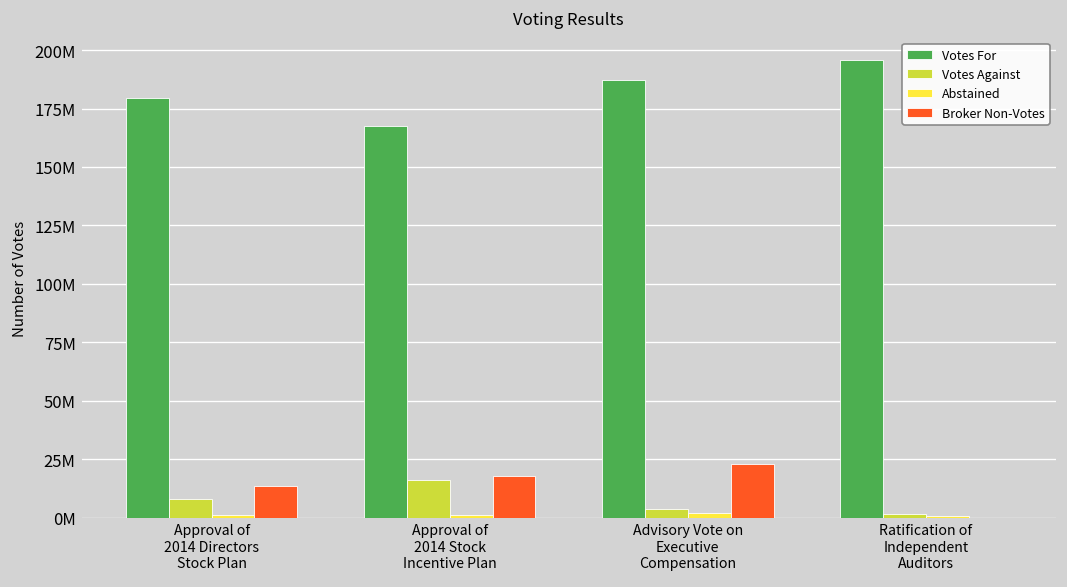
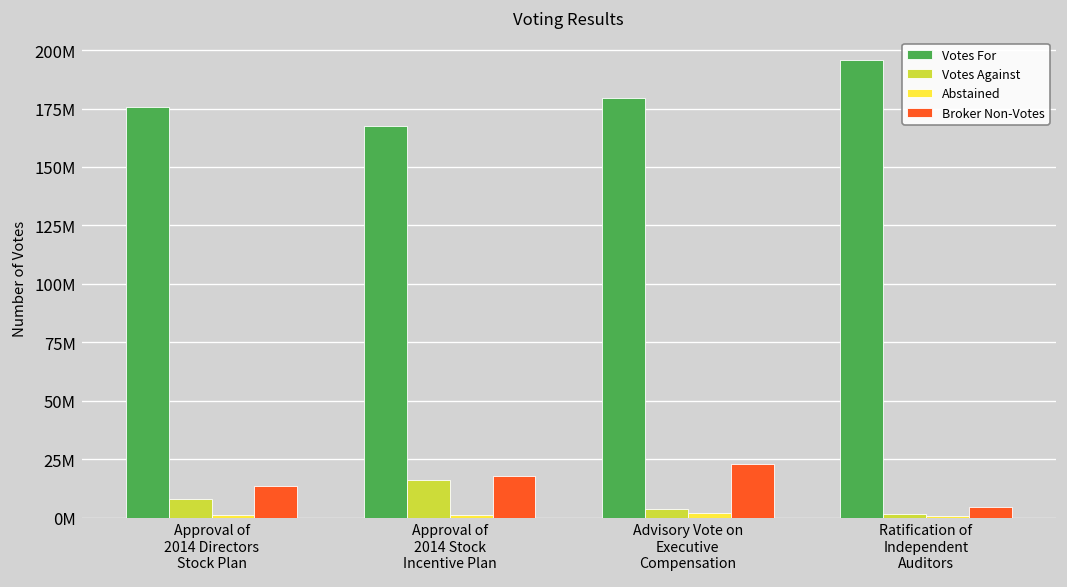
  {
    "Votes For": {
-     "Approval of 2014 Directors Stock Plan": 180000000,
+     "Approval of 2014 Directors Stock Plan": 176000000,
      "Approval of 2014 Stock Incentive Plan": 168000000,
-     "Advisory Vote on Executive Compensation": 187000000,
+     "Advisory Vote on Executive Compensation": 179000000,
      "Ratification of Independent Auditors": 196000000
    },
    "Broker Non-Votes": {
      "Approval of 2014 Directors Stock Plan": 13000000,
      "Approval of 2014 Stock Incentive Plan": 18000000,
      "Advisory Vote on Executive Compensation": 23000000,
-     "Ratification of Independent Auditors": 0
+     "Ratification of Independent Auditors": 4000000
    }
  }
